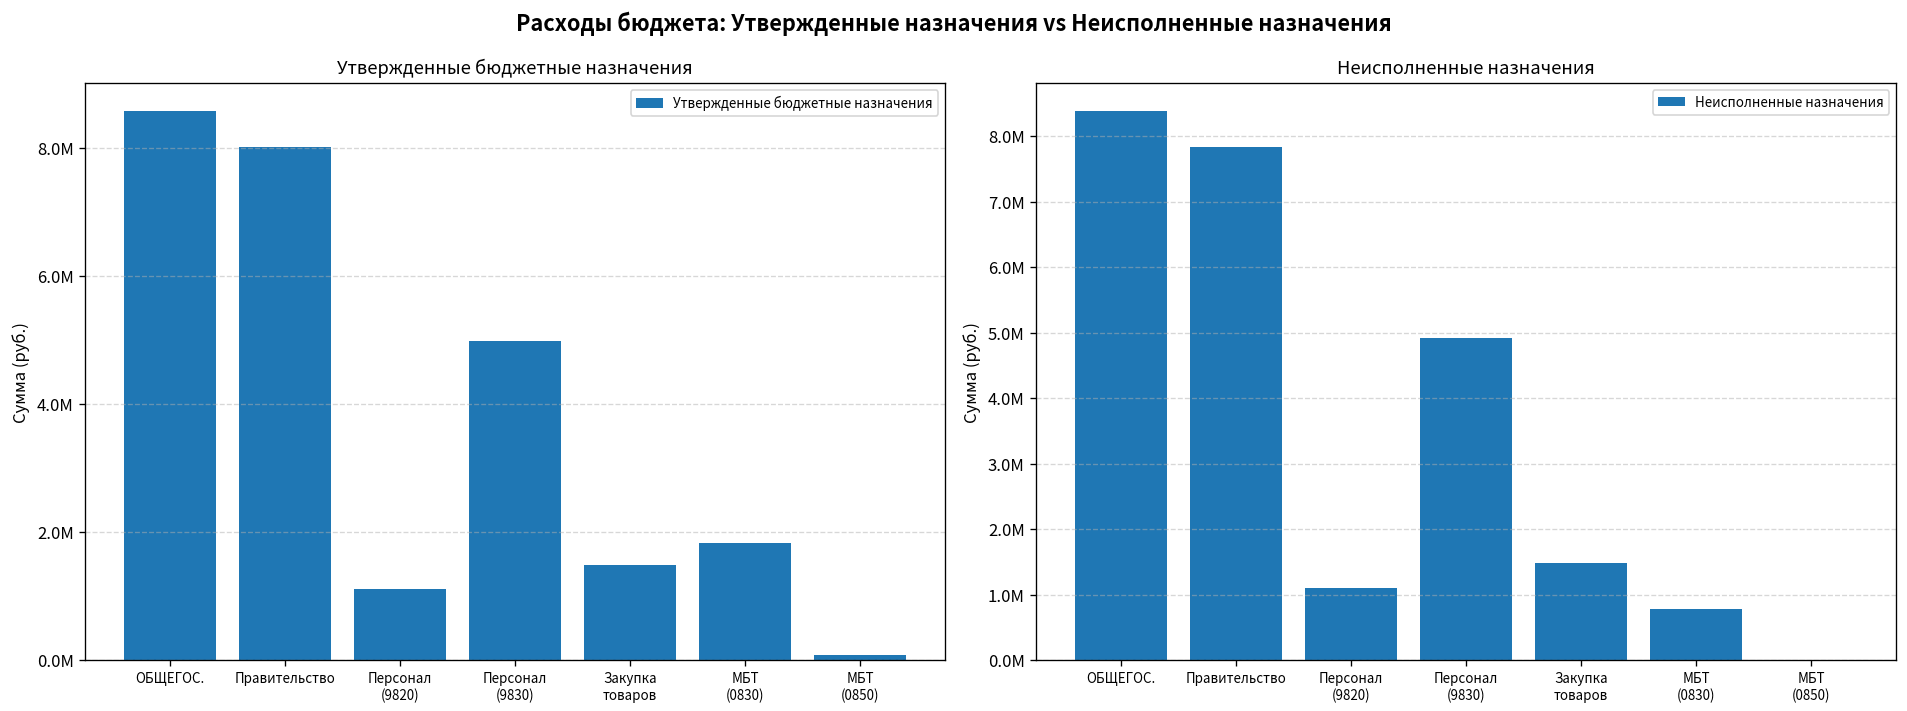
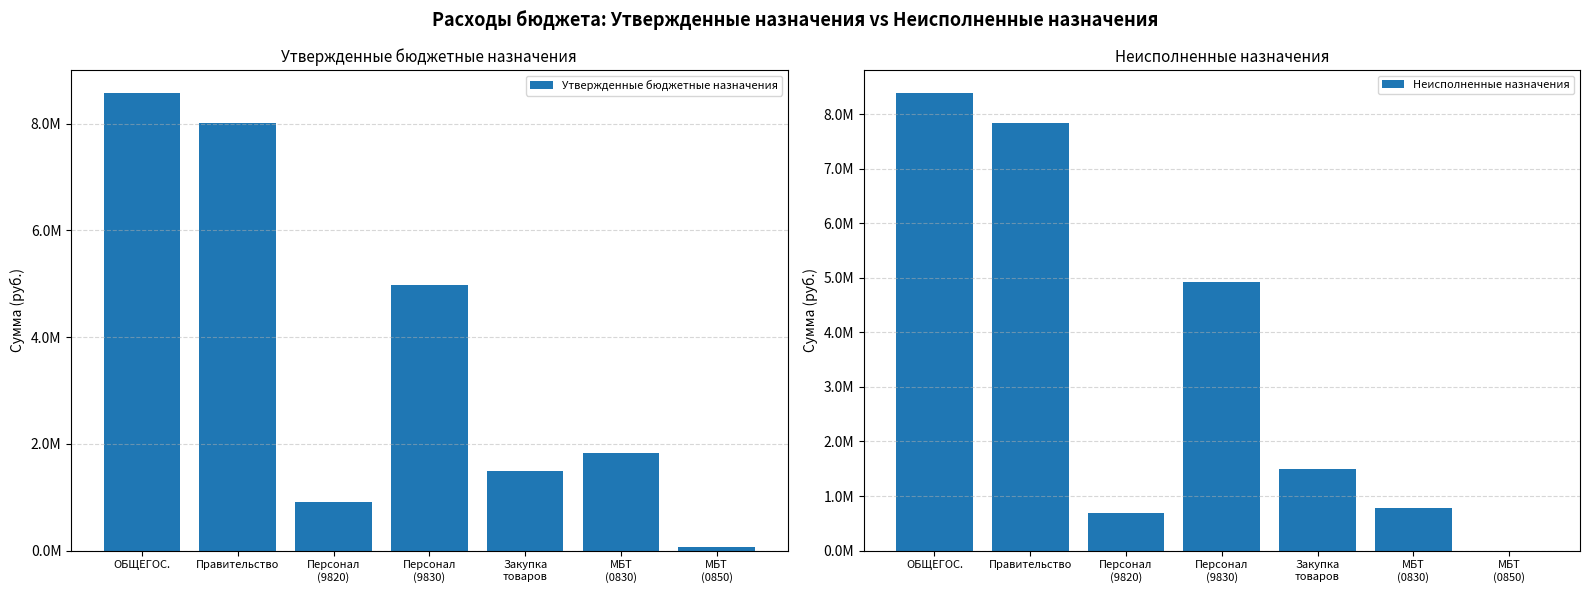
  {
    "Утвержденные бюджетные назначения": {
      "ОБЩЕГОС.": 8600000,
      "Правительство": 8000000,
-     "Персонал (9820)": 1100000,
+     "Персонал (9820)": 900000,
      "Персонал (9830)": 5000000,
      "Закупка товаров": 1500000,
      "МБТ (0830)": 1800000,
      "МБТ (0850)": 100000
    },
    "Неисполненные назначения": {
      "ОБЩЕГОС.": 8400000,
      "Правительство": 7800000,
-     "Персонал (9820)": 1100000,
+     "Персонал (9820)": 700000,
      "Персонал (9830)": 4900000,
      "Закупка товаров": 1500000,
      "МБТ (0830)": 800000,
      "МБТ (0850)": 0
    }
  }
